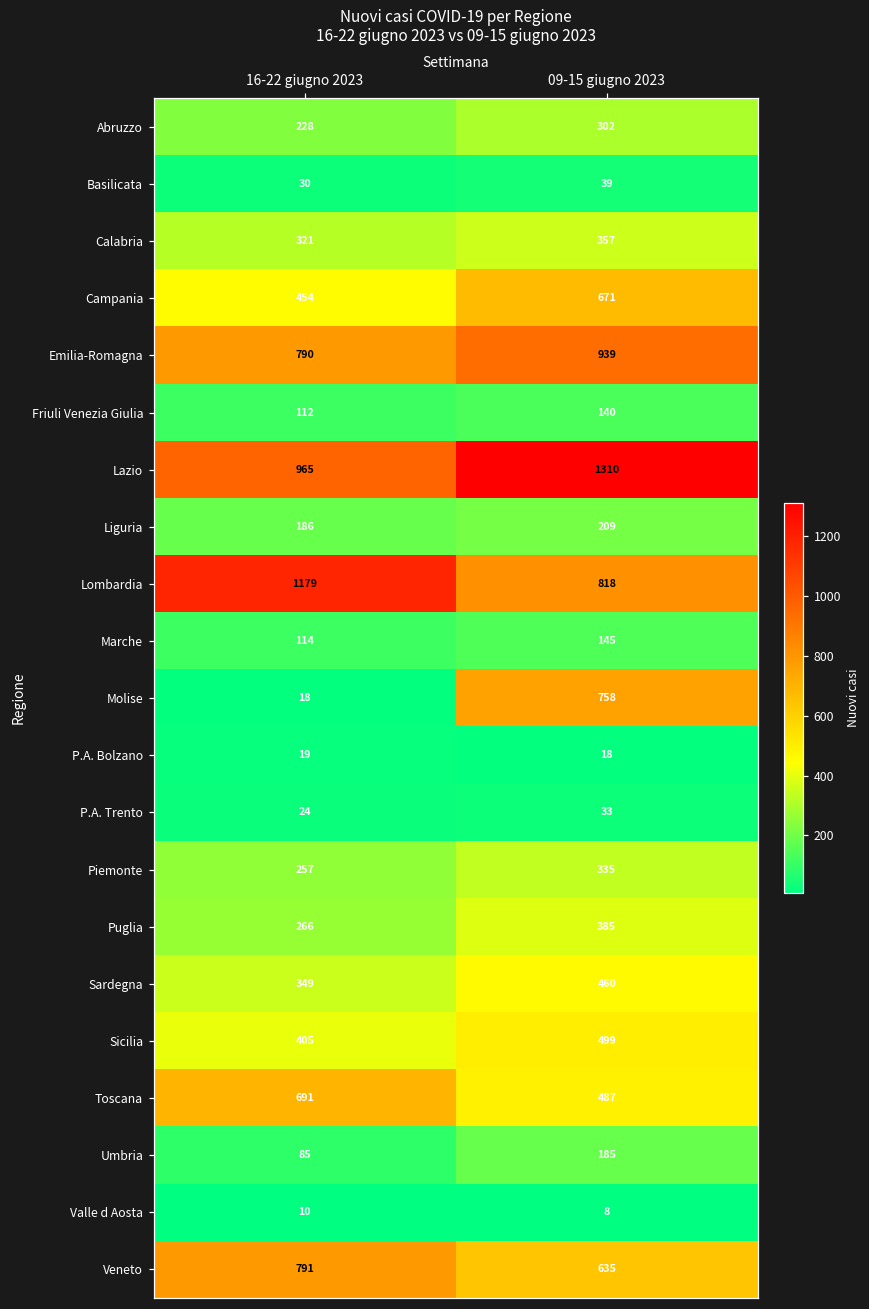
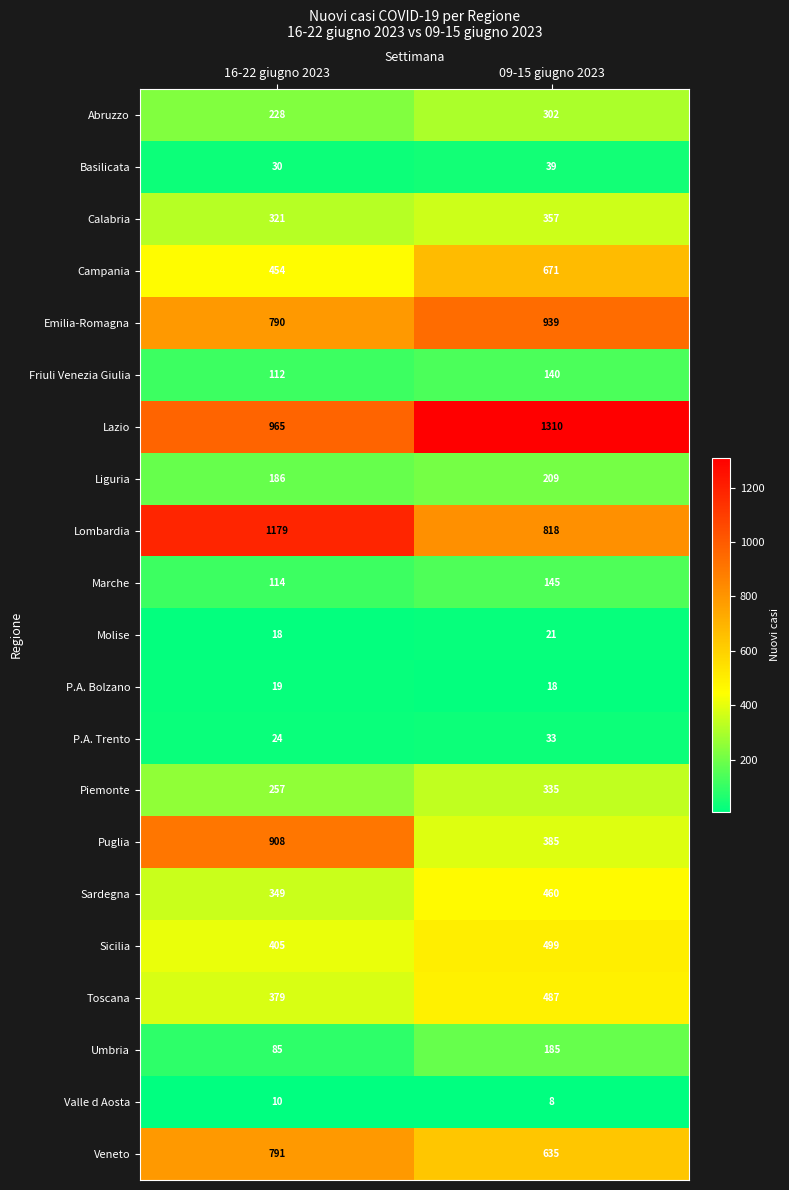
  {
    "Abruzzo": {
      "16-22 giugno 2023": 228,
      "09-15 giugno 2023": 302
    },
    "Basilicata": {
      "16-22 giugno 2023": 30,
      "09-15 giugno 2023": 39
    },
    "Calabria": {
      "16-22 giugno 2023": 321,
      "09-15 giugno 2023": 357
    },
    "Campania": {
      "16-22 giugno 2023": 454,
      "09-15 giugno 2023": 671
    },
    "Emilia-Romagna": {
      "16-22 giugno 2023": 790,
      "09-15 giugno 2023": 939
    },
    "Friuli Venezia Giulia": {
      "16-22 giugno 2023": 112,
      "09-15 giugno 2023": 140
    },
    "Lazio": {
      "16-22 giugno 2023": 965,
      "09-15 giugno 2023": 1310
    },
    "Liguria": {
      "16-22 giugno 2023": 186,
      "09-15 giugno 2023": 209
    },
    "Lombardia": {
      "16-22 giugno 2023": 1179,
      "09-15 giugno 2023": 818
    },
    "Marche": {
      "16-22 giugno 2023": 114,
      "09-15 giugno 2023": 145
    },
    "Molise": {
      "16-22 giugno 2023": 18,
-     "09-15 giugno 2023": 758
+     "09-15 giugno 2023": 21
    },
    "P.A. Bolzano": {
      "16-22 giugno 2023": 19,
      "09-15 giugno 2023": 18
    },
    "P.A. Trento": {
      "16-22 giugno 2023": 24,
      "09-15 giugno 2023": 33
    },
    "Piemonte": {
      "16-22 giugno 2023": 257,
      "09-15 giugno 2023": 335
    },
    "Puglia": {
-     "16-22 giugno 2023": 266,
+     "16-22 giugno 2023": 908,
      "09-15 giugno 2023": 385
    },
    "Sardegna": {
      "16-22 giugno 2023": 349,
      "09-15 giugno 2023": 460
    },
    "Sicilia": {
      "16-22 giugno 2023": 405,
      "09-15 giugno 2023": 499
    },
    "Toscana": {
-     "16-22 giugno 2023": 691,
+     "16-22 giugno 2023": 379,
      "09-15 giugno 2023": 487
    },
    "Umbria": {
      "16-22 giugno 2023": 85,
      "09-15 giugno 2023": 185
    },
    "Valle d Aosta": {
      "16-22 giugno 2023": 10,
      "09-15 giugno 2023": 8
    },
    "Veneto": {
      "16-22 giugno 2023": 791,
      "09-15 giugno 2023": 635
    }
  }
